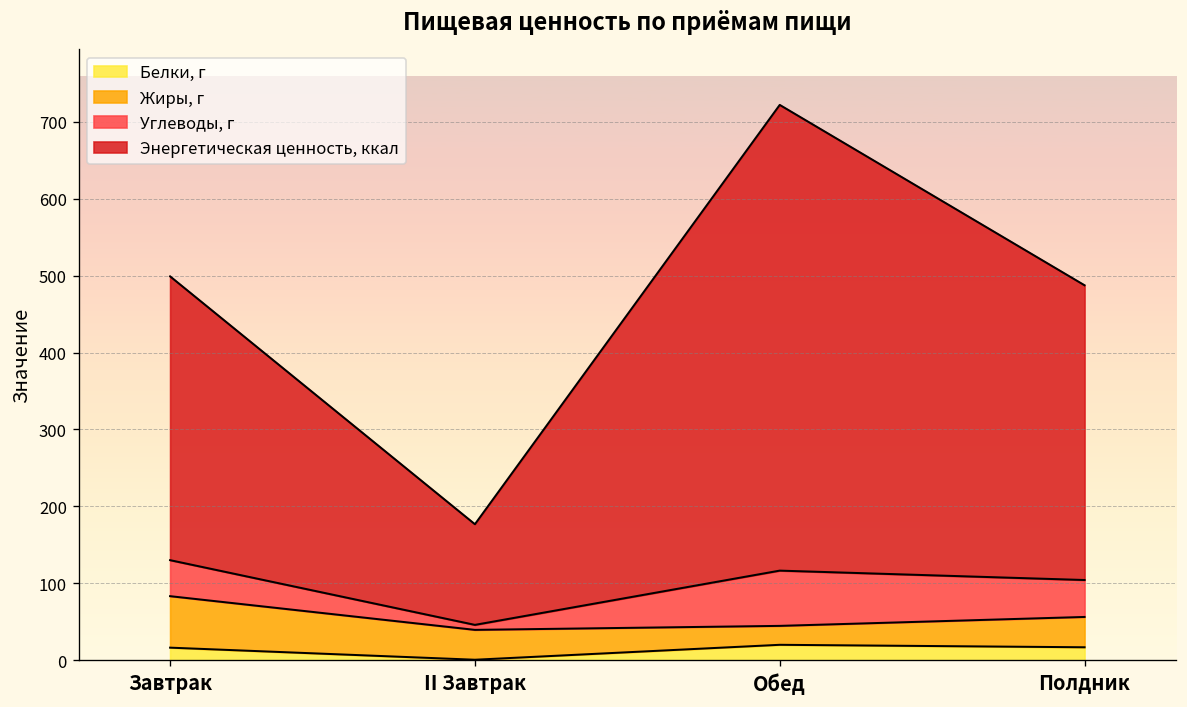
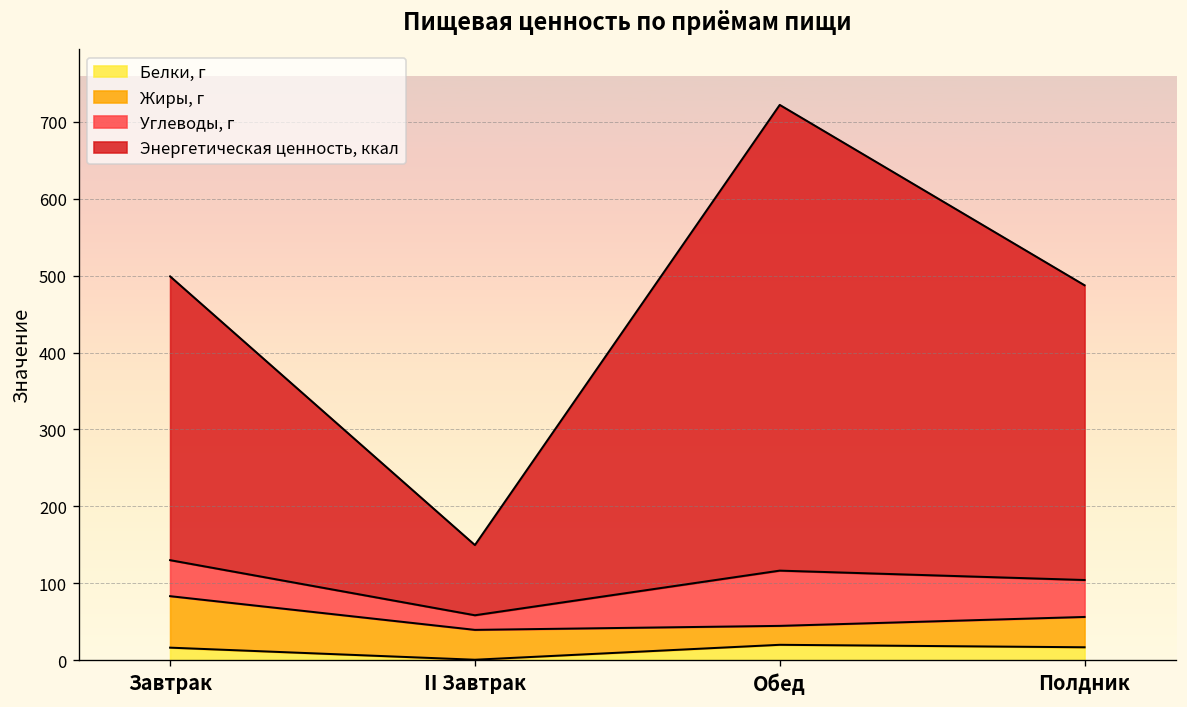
  {
    "Белки, г": {
      "Завтрак": 20,
      "II Завтрак": 0,
      "Обед": 20,
      "Полдник": 20
    },
    "Жиры, г": {
      "Завтрак": 70,
      "II Завтрак": 40,
      "Обед": 20,
      "Полдник": 40
    },
    "Углеводы, г": {
      "Завтрак": 50,
-     "II Завтрак": 10,
+     "II Завтрак": 20,
      "Обед": 70,
      "Полдник": 50
    },
    "Энергетическая ценность, ккал": {
      "Завтрак": 370,
-     "II Завтрак": 130,
+     "II Завтрак": 90,
      "Обед": 610,
      "Полдник": 380
    }
  }
